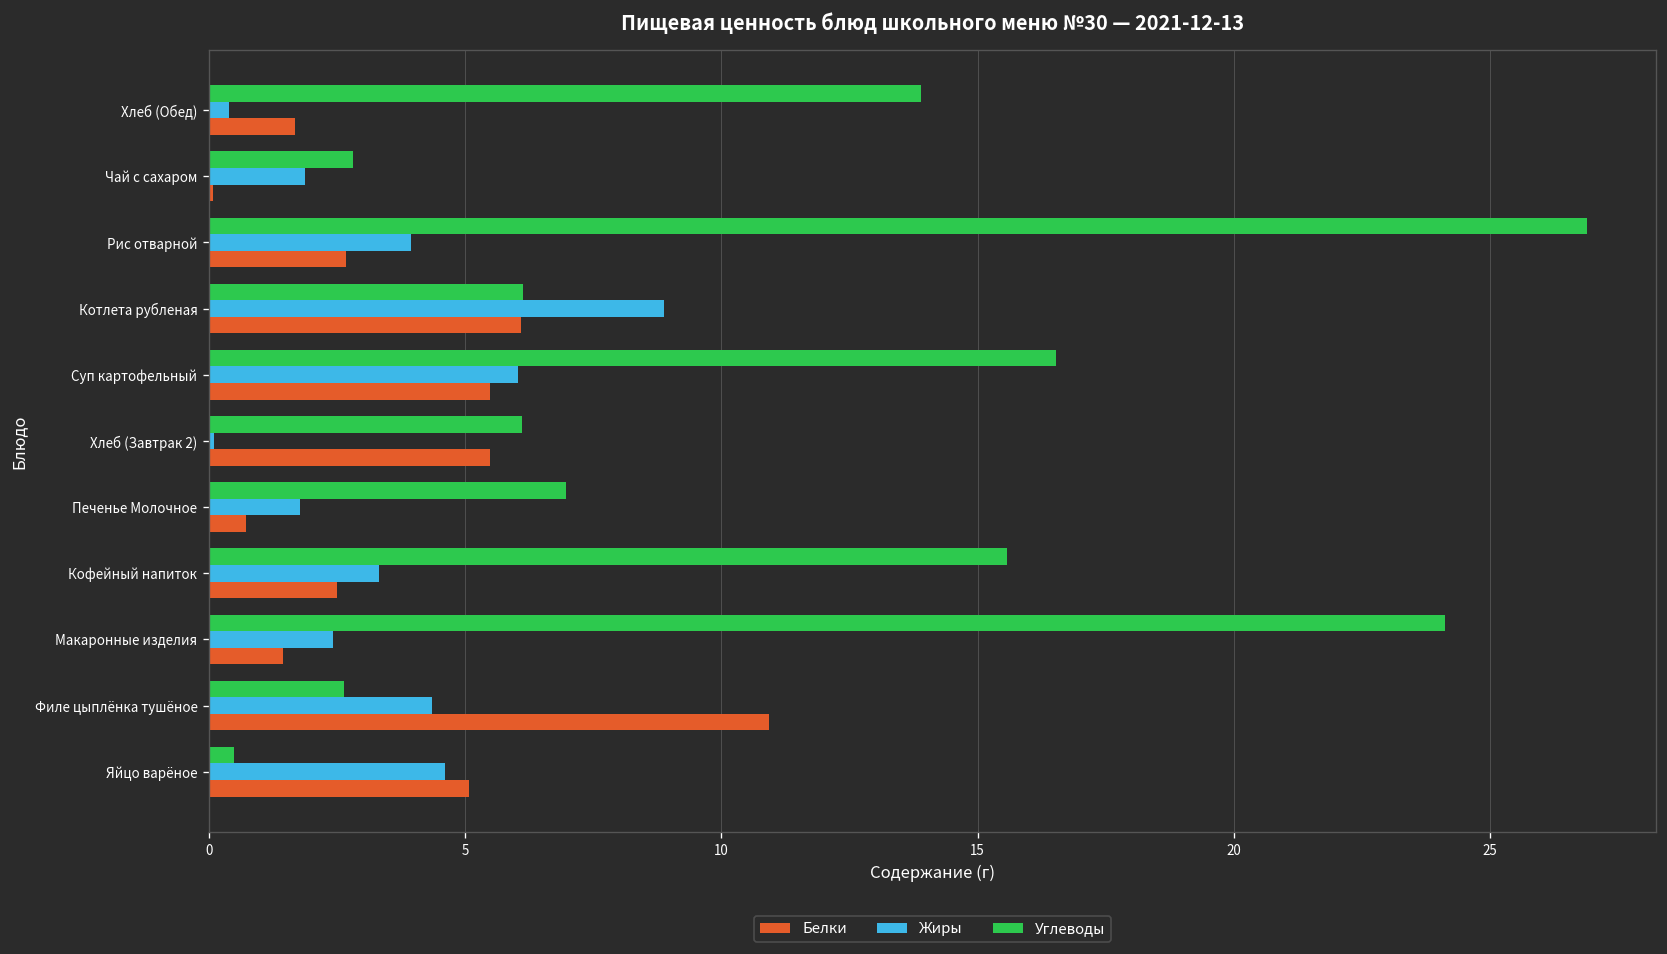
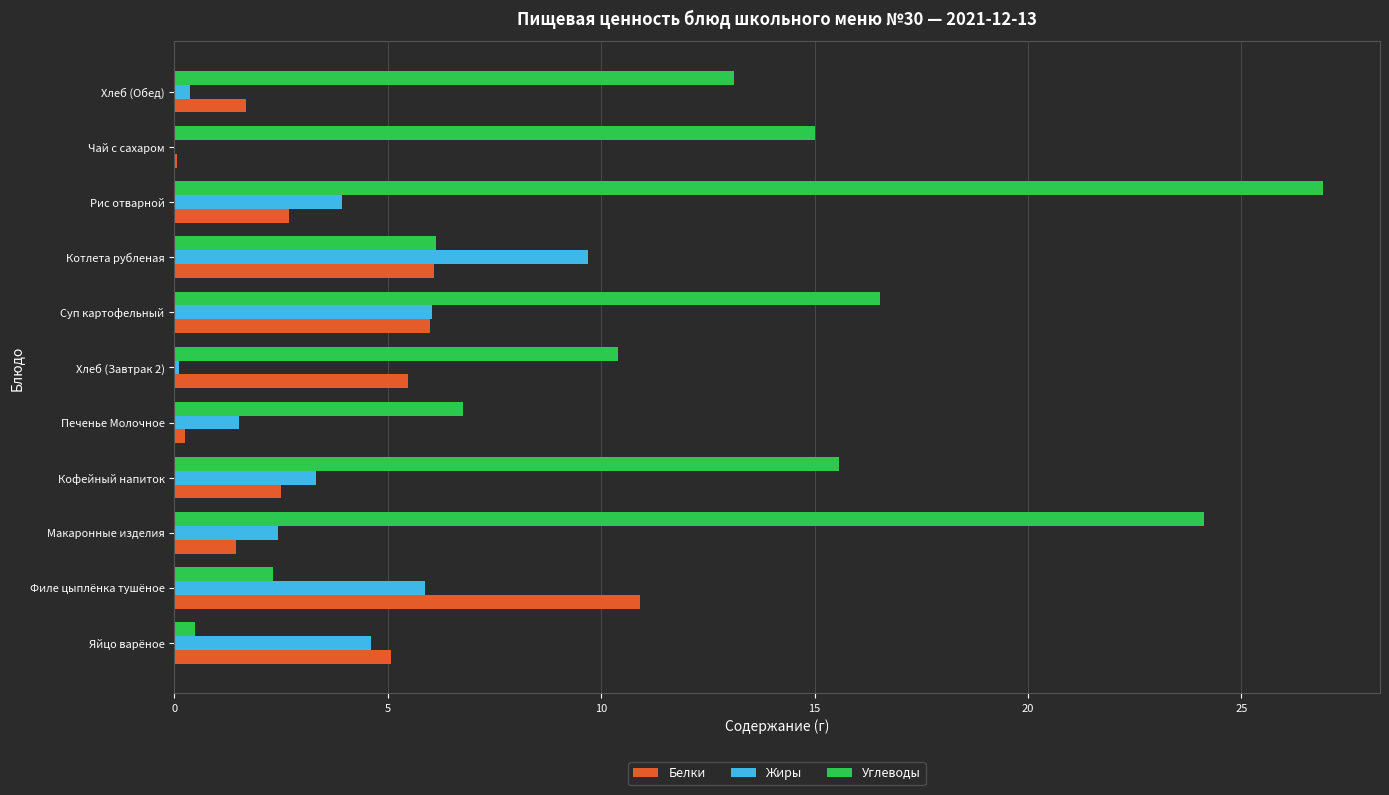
  {
    "Белки": {
      "Хлеб (Обед)": 1.7,
      "Чай с сахаром": 0.1,
      "Рис отварной": 2.7,
      "Котлета рубленая": 6.1,
-     "Суп картофельный": 5.5,
+     "Суп картофельный": 6.0,
      "Хлеб (Завтрак 2)": 5.5,
-     "Печенье Молочное": 0.7,
+     "Печенье Молочное": 0.2,
      "Кофейный напиток": 2.5,
      "Макаронные изделия": 1.5,
      "Филе цыплёнка тушёное": 10.9,
      "Яйцо варёное": 5.1
    },
    "Жиры": {
      "Хлеб (Обед)": 0.4,
-     "Чай с сахаром": 1.9,
+     "Чай с сахаром": 0.0,
      "Рис отварной": 3.9,
-     "Котлета рубленая": 8.9,
+     "Котлета рубленая": 9.7,
      "Суп картофельный": 6.0,
      "Хлеб (Завтрак 2)": 0.1,
-     "Печенье Молочное": 1.8,
+     "Печенье Молочное": 1.5,
      "Кофейный напиток": 3.3,
      "Макаронные изделия": 2.4,
-     "Филе цыплёнка тушёное": 4.4,
+     "Филе цыплёнка тушёное": 5.9,
      "Яйцо варёное": 4.6
    },
    "Углеводы": {
-     "Хлеб (Обед)": 13.9,
-     "Чай с сахаром": 2.8,
+     "Хлеб (Обед)": 13.1,
+     "Чай с сахаром": 15.0,
      "Рис отварной": 26.9,
      "Котлета рубленая": 6.1,
      "Суп картофельный": 16.5,
-     "Хлеб (Завтрак 2)": 6.1,
-     "Печенье Молочное": 7.0,
+     "Хлеб (Завтрак 2)": 10.4,
+     "Печенье Молочное": 6.8,
      "Кофейный напиток": 15.6,
      "Макаронные изделия": 24.1,
-     "Филе цыплёнка тушёное": 2.6,
+     "Филе цыплёнка тушёное": 2.3,
      "Яйцо варёное": 0.5
    }
  }
